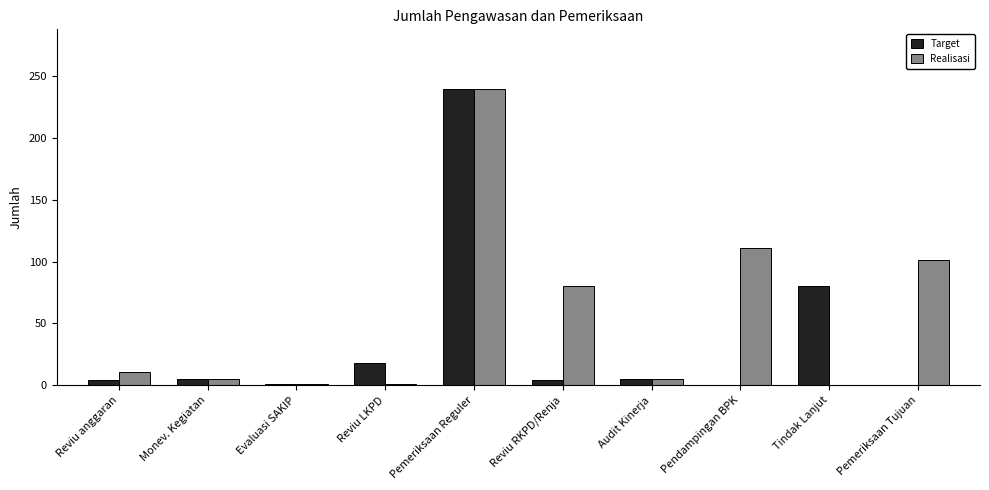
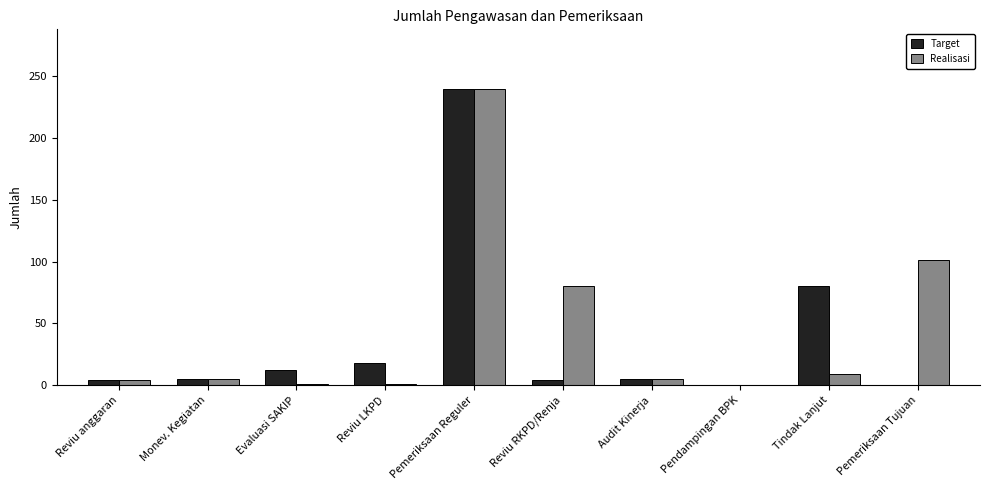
  {
    "Target": {
      "Reviu anggaran": 4,
      "Monev. Kegiatan": 5,
-     "Evaluasi SAKIP": 1,
+     "Evaluasi SAKIP": 12,
      "Reviu LKPD": 18,
      "Pemeriksaan Reguler": 240,
      "Reviu RKPD/Renja": 4,
      "Audit Kinerja": 5,
      "Pendampingan BPK": 0,
      "Tindak Lanjut": 80,
      "Pemeriksaan Tujuan": 0
    },
    "Realisasi": {
-     "Reviu anggaran": 11,
+     "Reviu anggaran": 4,
      "Monev. Kegiatan": 5,
      "Pemeriksaan Reguler": 240,
      "Reviu RKPD/Renja": 80,
      "Audit Kinerja": 5,
-     "Pendampingan BPK": 111,
-     "Tindak Lanjut": 0,
+     "Pendampingan BPK": 0,
+     "Tindak Lanjut": 9,
      "Pemeriksaan Tujuan": 101
    }
  }
